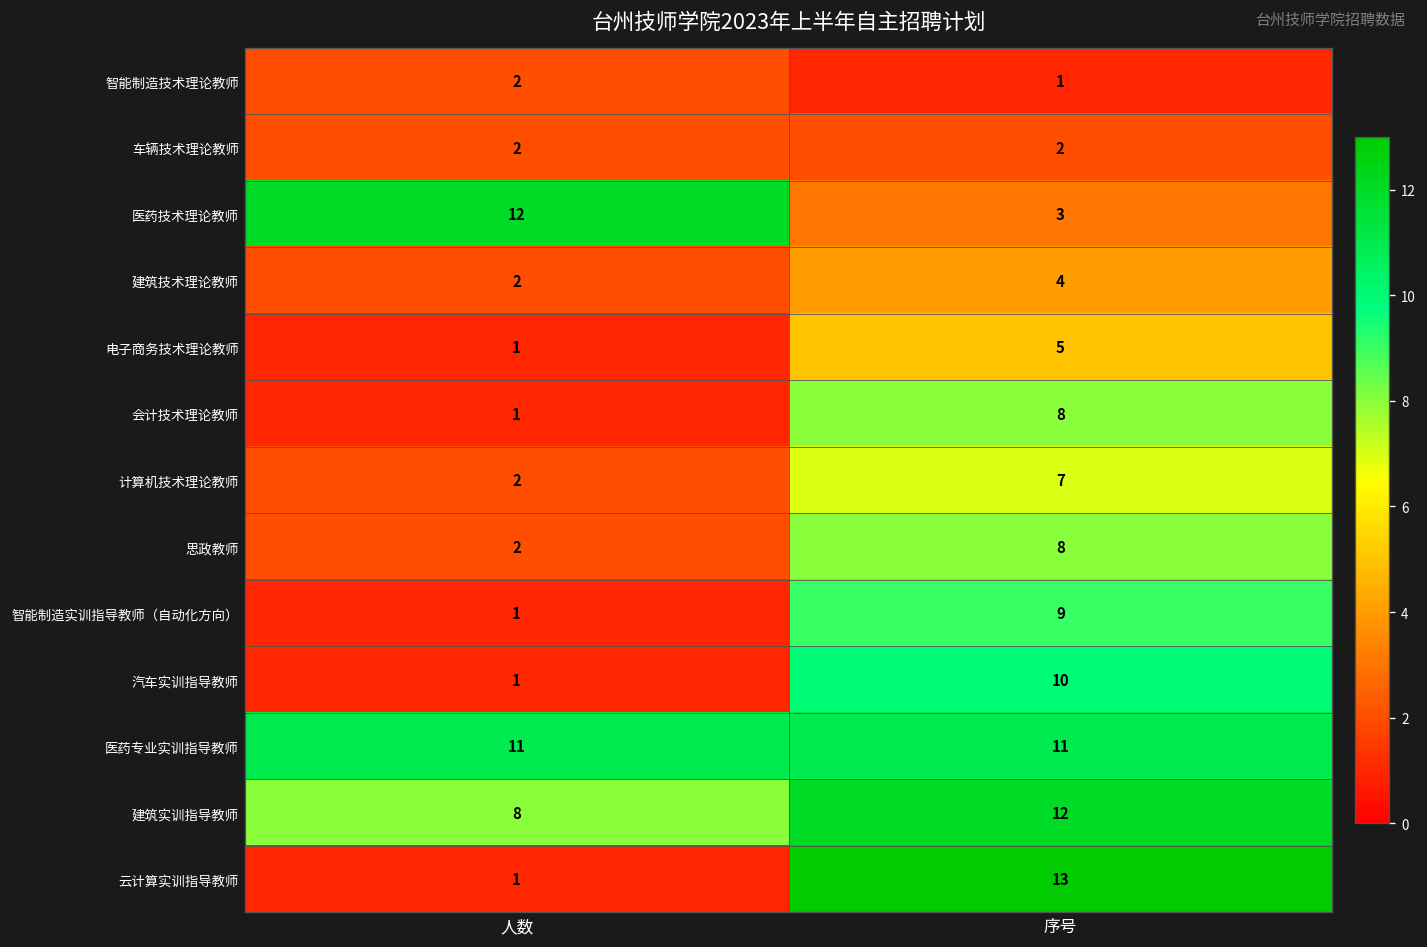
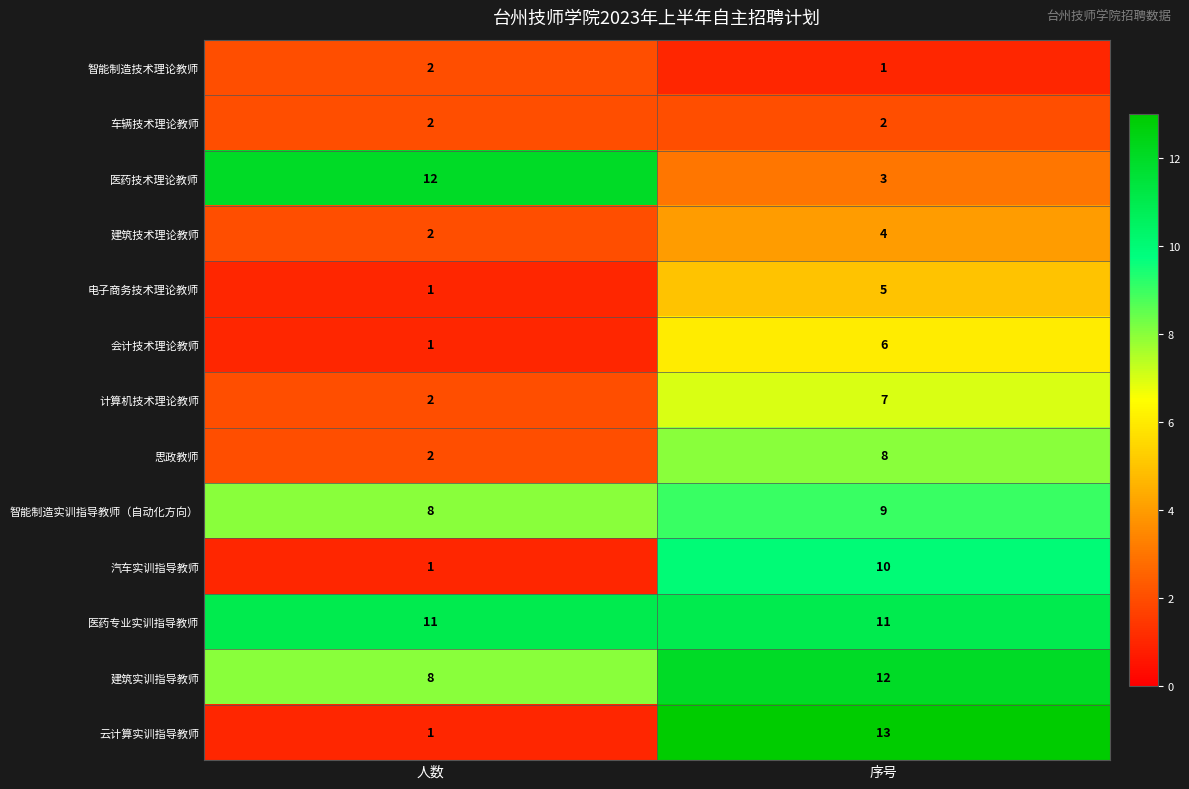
  {
    "智能制造技术理论教师": {
      "人数": 2,
      "序号": 1
    },
    "车辆技术理论教师": {
      "人数": 2,
      "序号": 2
    },
    "医药技术理论教师": {
      "人数": 12,
      "序号": 3
    },
    "建筑技术理论教师": {
      "人数": 2,
      "序号": 4
    },
    "电子商务技术理论教师": {
      "人数": 1,
      "序号": 5
    },
    "会计技术理论教师": {
      "人数": 1,
-     "序号": 8
+     "序号": 6
    },
    "计算机技术理论教师": {
      "人数": 2,
      "序号": 7
    },
    "思政教师": {
      "人数": 2,
      "序号": 8
    },
    "智能制造实训指导教师（自动化方向）": {
-     "人数": 1,
+     "人数": 8,
      "序号": 9
    },
    "汽车实训指导教师": {
      "人数": 1,
      "序号": 10
    },
    "医药专业实训指导教师": {
      "人数": 11,
      "序号": 11
    },
    "建筑实训指导教师": {
      "人数": 8,
      "序号": 12
    },
    "云计算实训指导教师": {
      "人数": 1,
      "序号": 13
    }
  }
